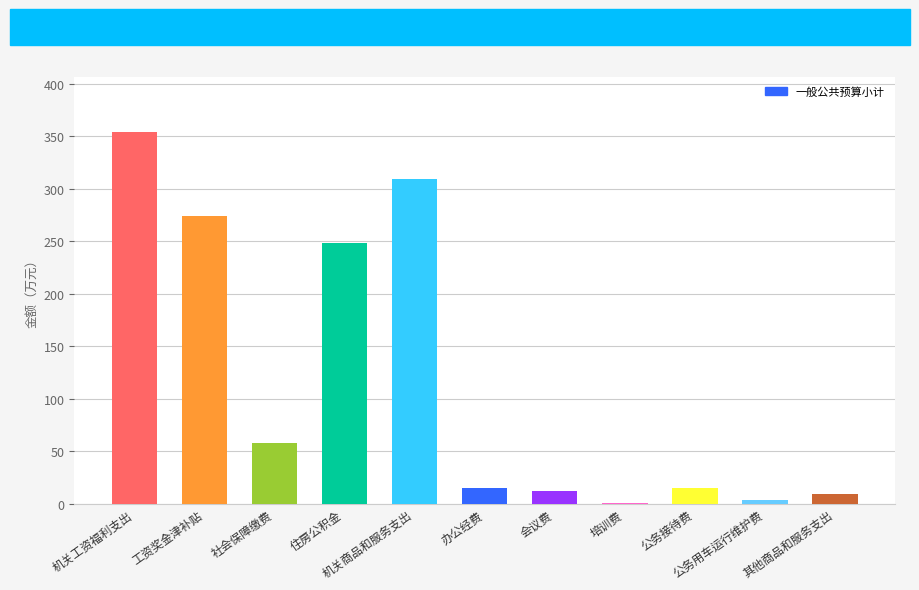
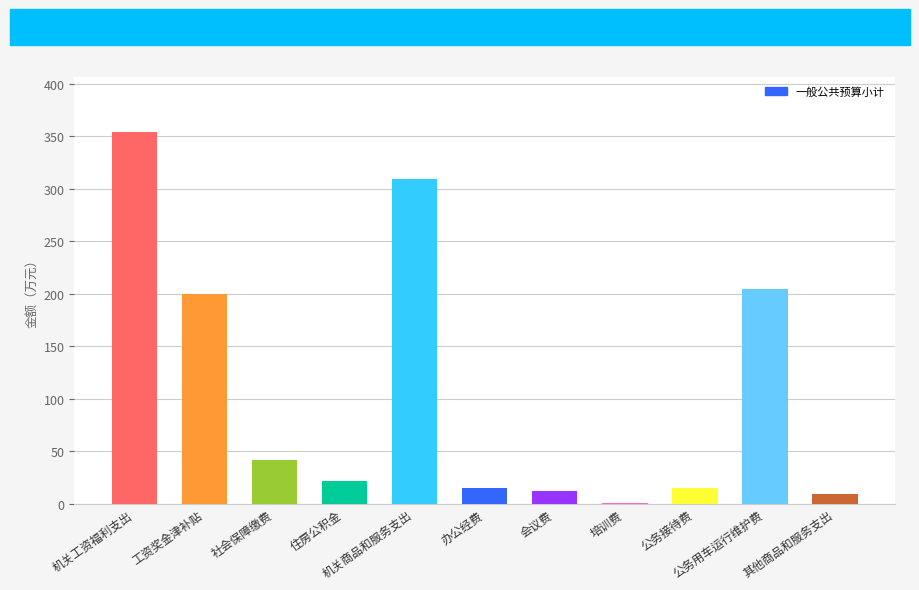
  {
    "机关工资福利支出": 354,
-   "工资奖金津补贴": 274,
-   "社会保障缴费": 58,
-   "住房公积金": 248,
+   "工资奖金津补贴": 200,
+   "社会保障缴费": 42,
+   "住房公积金": 22,
    "机关商品和服务支出": 310,
    "办公经费": 15,
    "会议费": 12,
    "公务接待费": 15,
-   "公务用车运行维护费": 4,
+   "公务用车运行维护费": 205,
    "其他商品和服务支出": 9
  }
